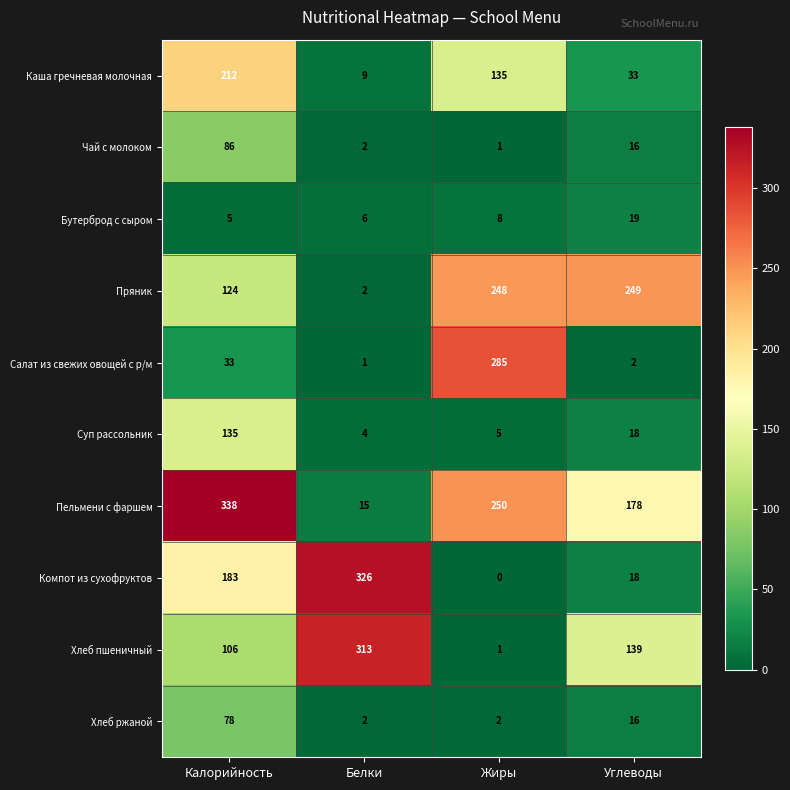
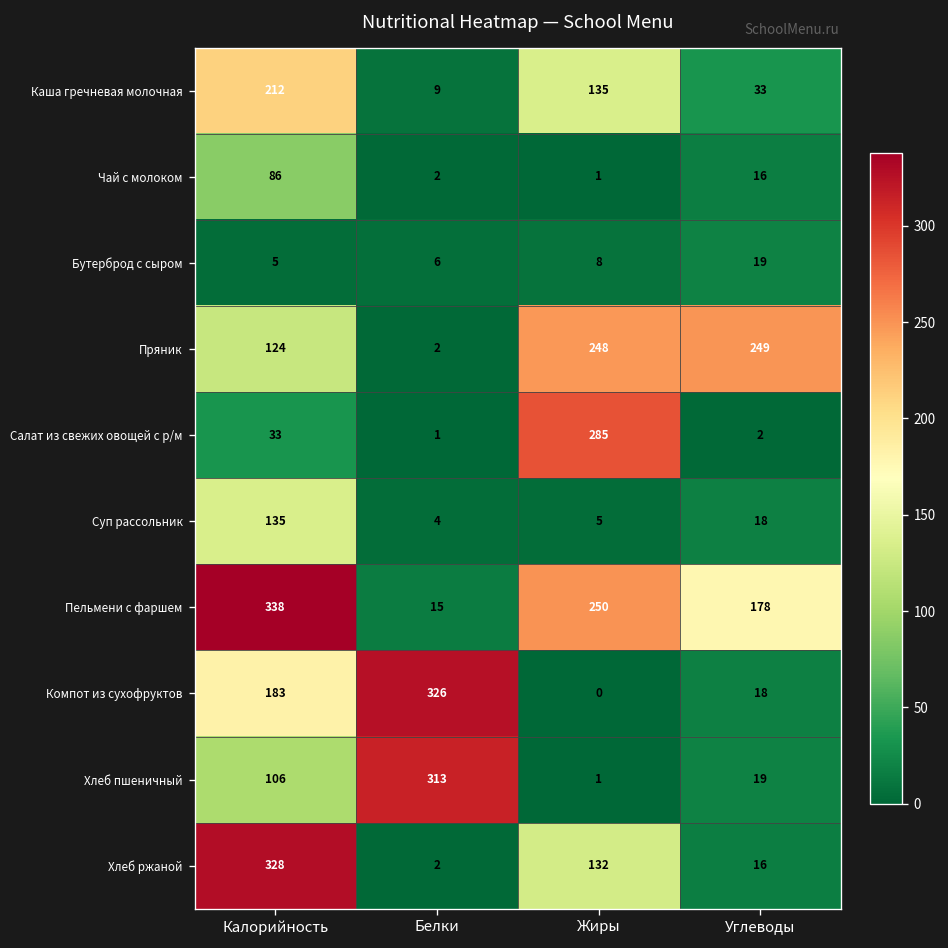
  {
    "Каша гречневая молочная": {
      "Калорийность": 212,
      "Белки": 9,
      "Жиры": 135,
      "Углеводы": 33
    },
    "Чай с молоком": {
      "Калорийность": 86,
      "Белки": 2,
      "Жиры": 1,
      "Углеводы": 16
    },
    "Бутерброд с сыром": {
      "Калорийность": 5,
      "Белки": 6,
      "Жиры": 8,
      "Углеводы": 19
    },
    "Пряник": {
      "Калорийность": 124,
      "Белки": 2,
      "Жиры": 248,
      "Углеводы": 249
    },
    "Салат из свежих овощей с р/м": {
      "Калорийность": 33,
      "Белки": 1,
      "Жиры": 285,
      "Углеводы": 2
    },
    "Суп рассольник": {
      "Калорийность": 135,
      "Белки": 4,
      "Жиры": 5,
      "Углеводы": 18
    },
    "Пельмени с фаршем": {
      "Калорийность": 338,
      "Белки": 15,
      "Жиры": 250,
      "Углеводы": 178
    },
    "Компот из сухофруктов": {
      "Калорийность": 183,
      "Белки": 326,
      "Жиры": 0,
      "Углеводы": 18
    },
    "Хлеб пшеничный": {
      "Калорийность": 106,
      "Белки": 313,
      "Жиры": 1,
-     "Углеводы": 139
+     "Углеводы": 19
    },
    "Хлеб ржаной": {
-     "Калорийность": 78,
+     "Калорийность": 328,
      "Белки": 2,
-     "Жиры": 2,
+     "Жиры": 132,
      "Углеводы": 16
    }
  }
